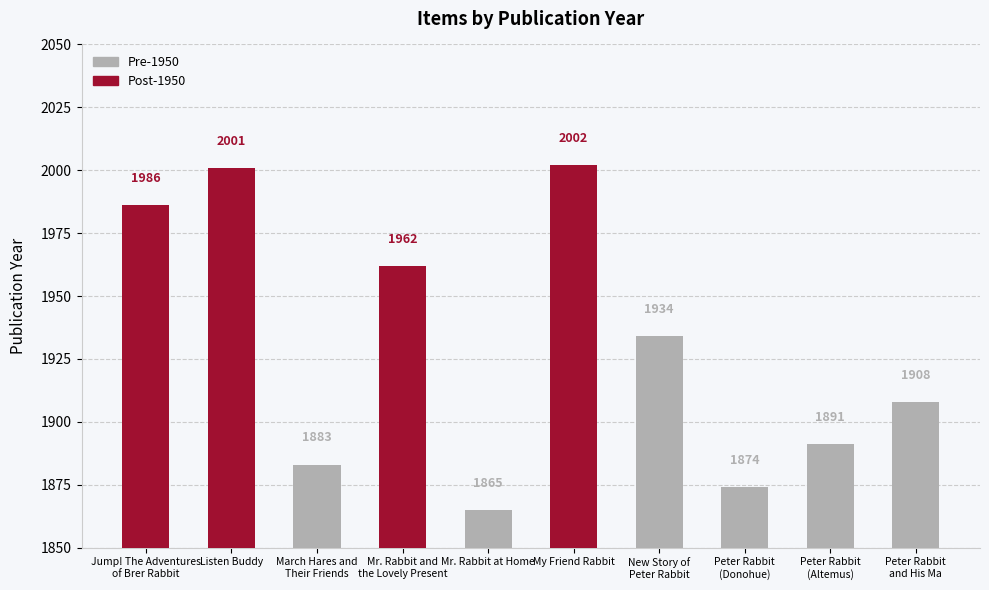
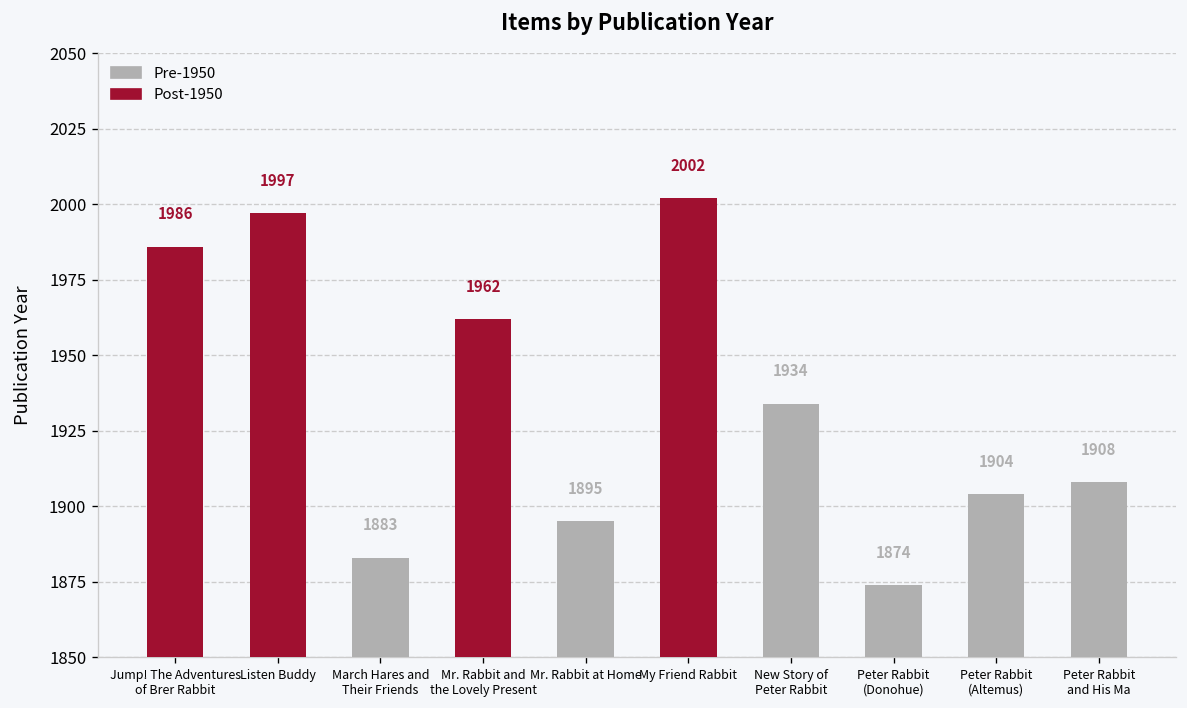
  {
    "Jump! The Adventures of Brer Rabbit": 1986,
-   "Listen Buddy": 2001,
+   "Listen Buddy": 1997,
    "March Hares and Their Friends": 1883,
    "Mr. Rabbit and the Lovely Present": 1962,
-   "Mr. Rabbit at Home": 1865,
+   "Mr. Rabbit at Home": 1895,
    "My Friend Rabbit": 2002,
    "New Story of Peter Rabbit": 1934,
    "Peter Rabbit (Donohue)": 1874,
-   "Peter Rabbit (Altemus)": 1891,
+   "Peter Rabbit (Altemus)": 1904,
    "Peter Rabbit and His Ma": 1908
  }
